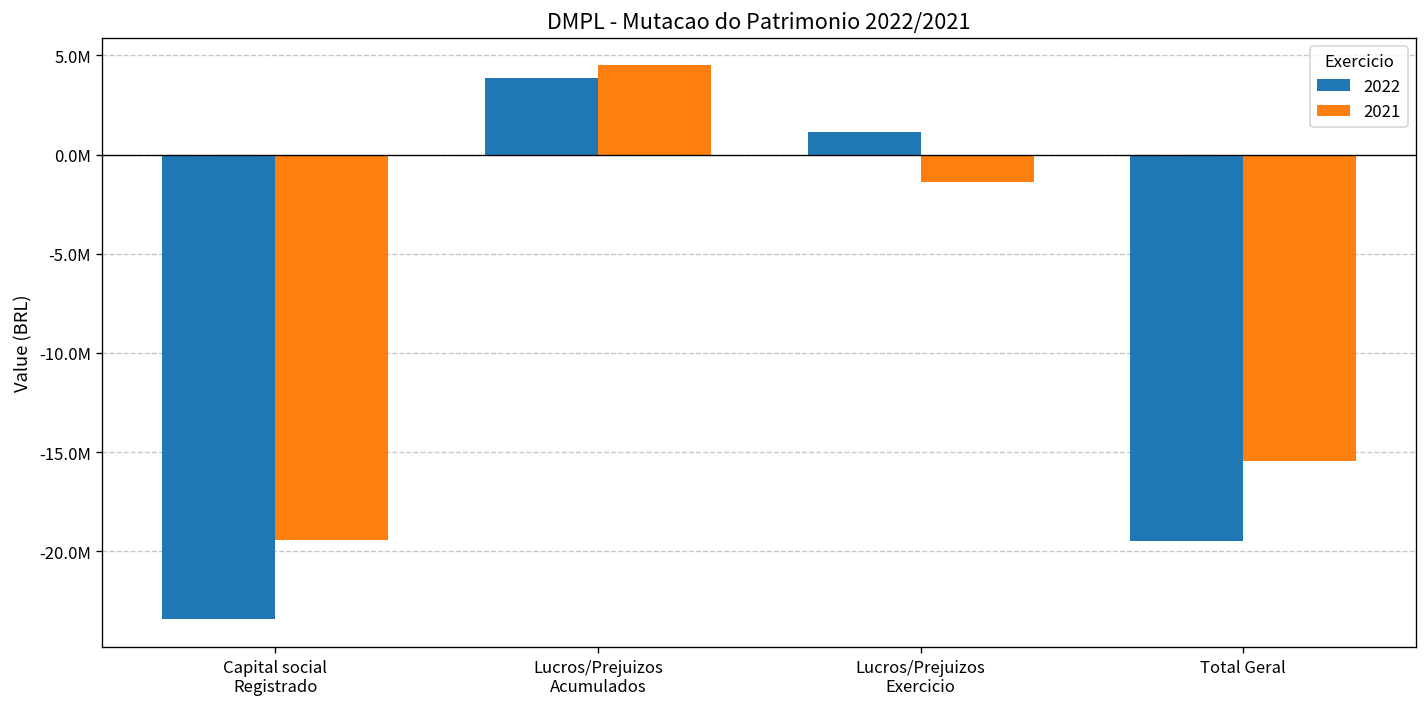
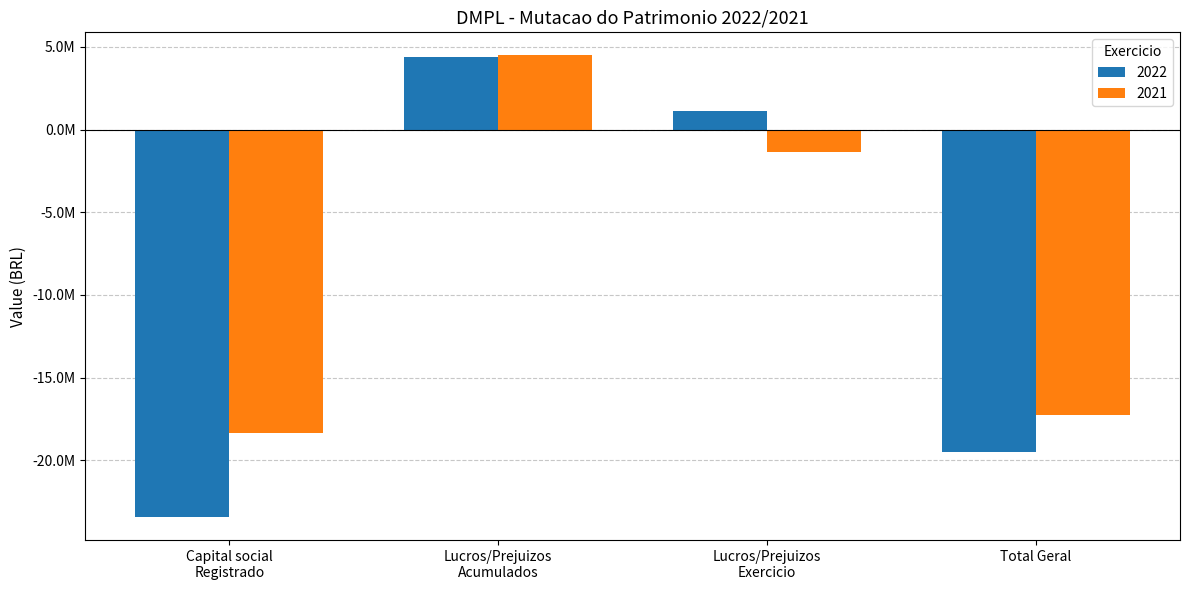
  {
    "2022": {
      "Capital social Registrado": -23400000,
-     "Lucros/Prejuizos Acumulados": 3900000,
+     "Lucros/Prejuizos Acumulados": 4400000,
      "Lucros/Prejuizos Exercicio": 1200000,
      "Total Geral": -19500000
    },
    "2021": {
-     "Capital social Registrado": -19400000,
+     "Capital social Registrado": -18400000,
      "Lucros/Prejuizos Acumulados": 4500000,
      "Lucros/Prejuizos Exercicio": -1400000,
-     "Total Geral": -15500000
+     "Total Geral": -17300000
    }
  }
